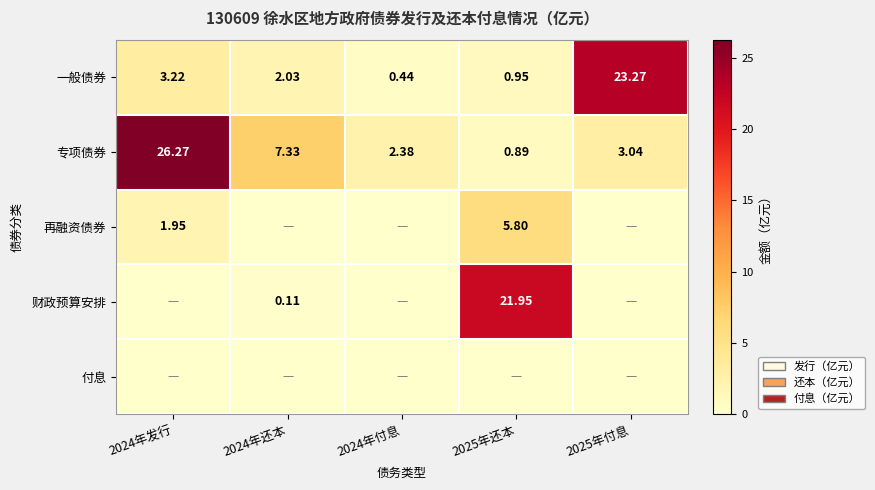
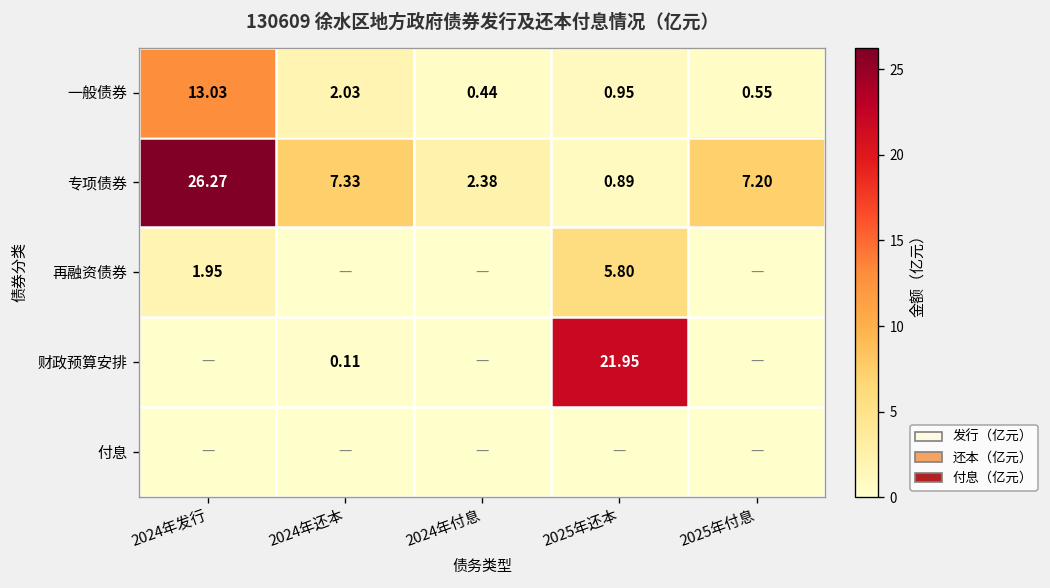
  {
    "一般债券": {
-     "2024年发行": 3.22,
+     "2024年发行": 13.03,
      "2024年还本": 2.03,
      "2024年付息": 0.44,
      "2025年还本": 0.95,
-     "2025年付息": 23.27
+     "2025年付息": 0.55
    },
    "专项债券": {
      "2024年发行": 26.27,
      "2024年还本": 7.33,
      "2024年付息": 2.38,
      "2025年还本": 0.89,
-     "2025年付息": 3.04
+     "2025年付息": 7.20
    },
    "再融资债券": {
      "2024年发行": 1.95,
      "2025年还本": 5.80
    },
    "财政预算安排": {
      "2024年还本": 0.11,
      "2025年还本": 21.95
    }
  }
